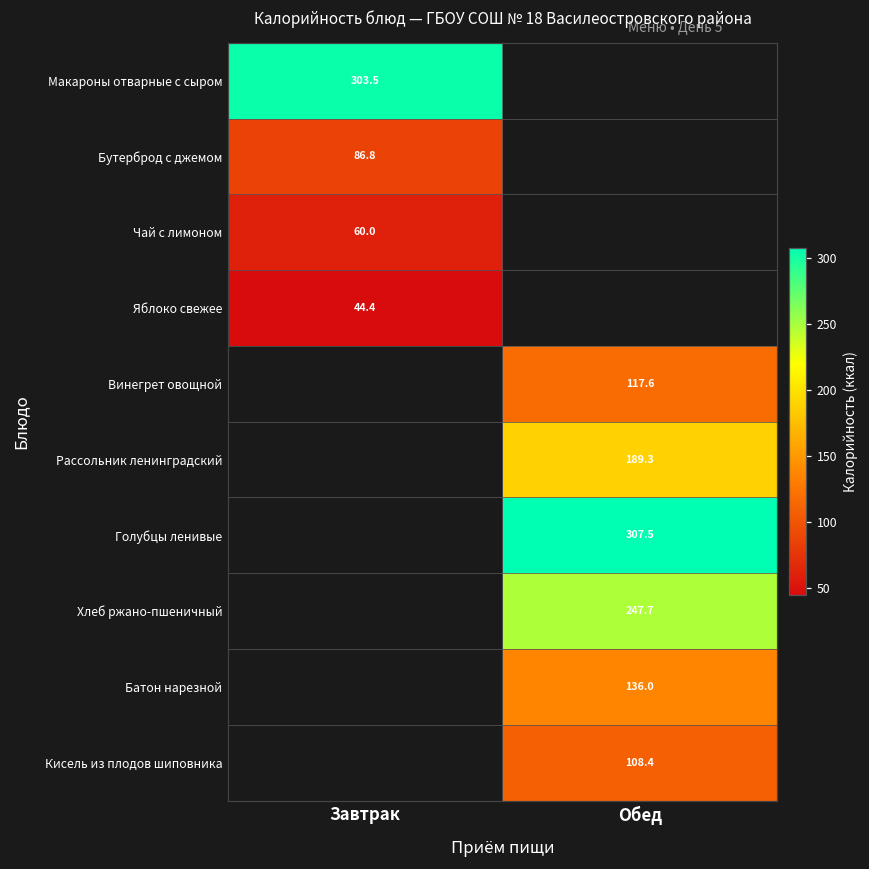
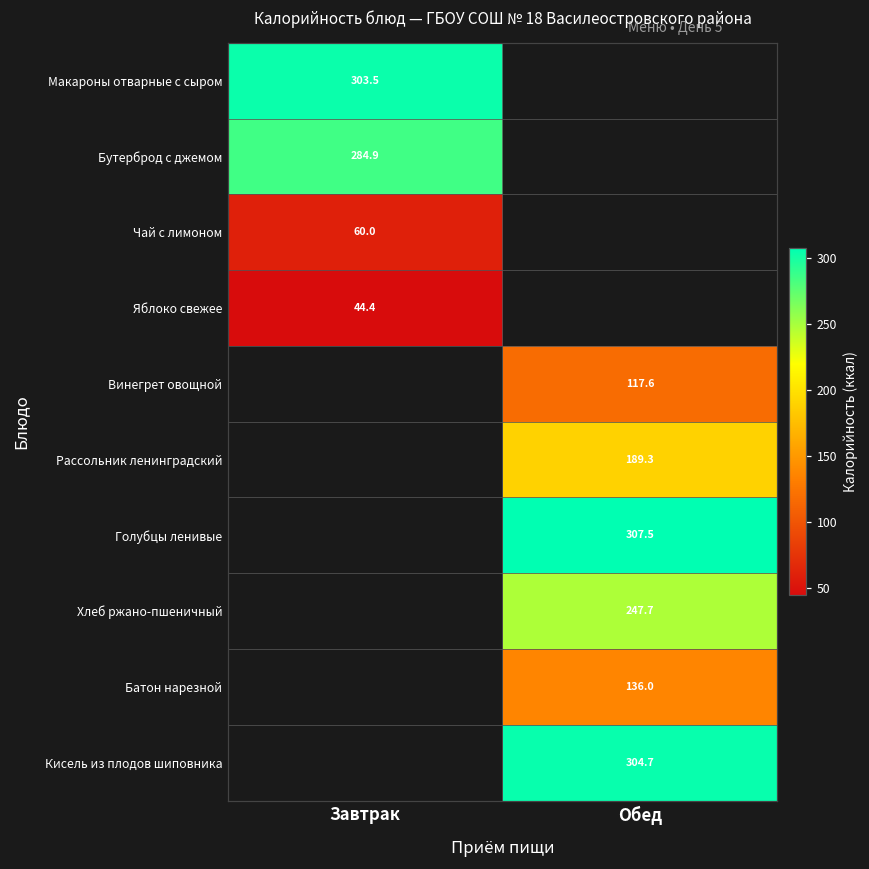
  {
    "Макароны отварные с сыром": {
      "Завтрак": 303.5
    },
    "Бутерброд с джемом": {
-     "Завтрак": 86.8
+     "Завтрак": 284.9
    },
    "Чай с лимоном": {
      "Завтрак": 60.0
    },
    "Яблоко свежее": {
      "Завтрак": 44.4
    },
    "Винегрет овощной": {
      "Обед": 117.6
    },
    "Рассольник ленинградский": {
      "Обед": 189.3
    },
    "Голубцы ленивые": {
      "Обед": 307.5
    },
    "Хлеб ржано-пшеничный": {
      "Обед": 247.7
    },
    "Батон нарезной": {
      "Обед": 136.0
    },
    "Кисель из плодов шиповника": {
-     "Обед": 108.4
+     "Обед": 304.7
    }
  }
